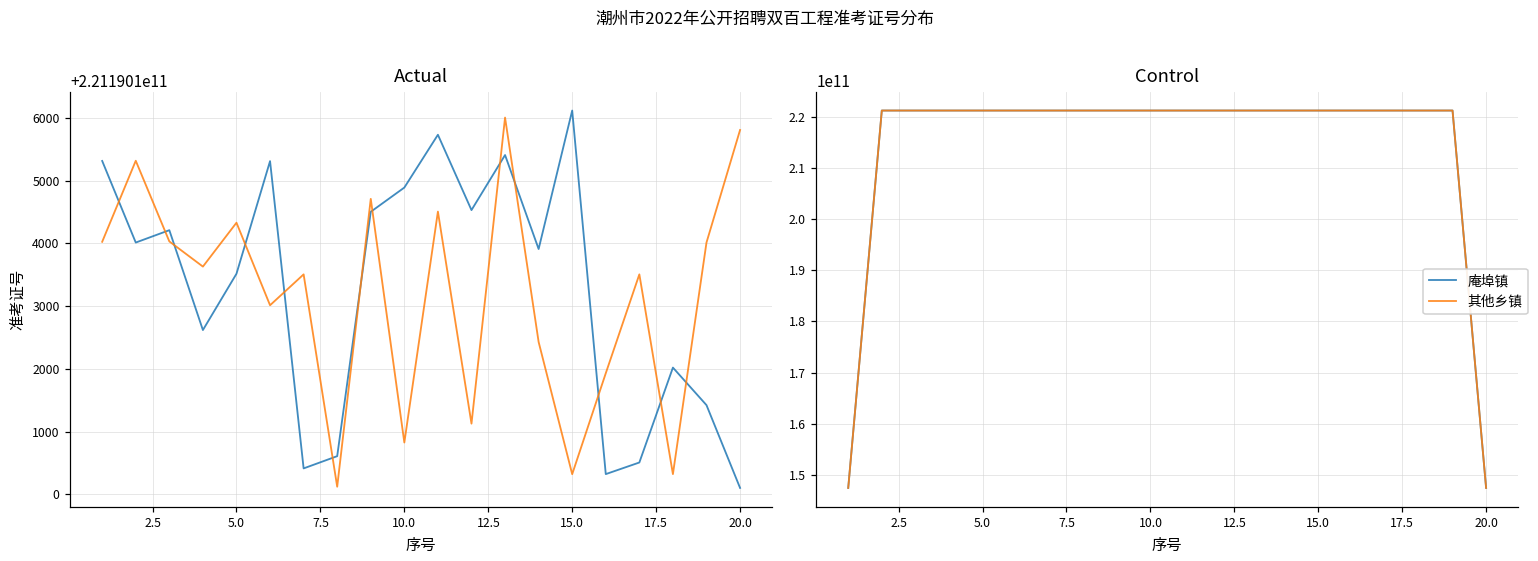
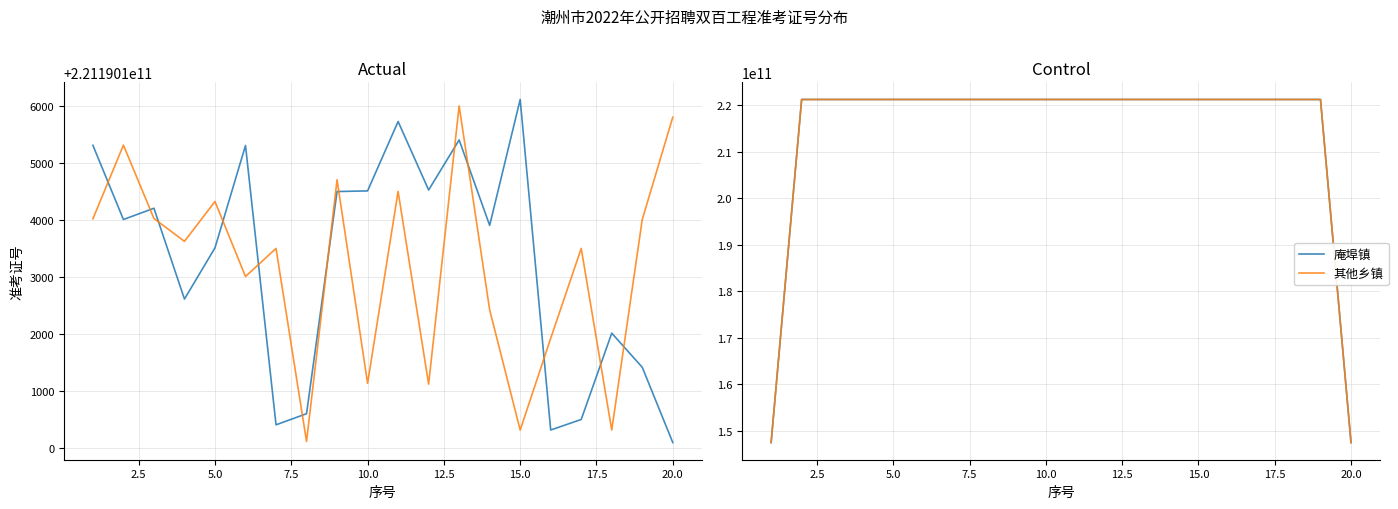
  {
    "Actual": {
      "庵埠镇": {
        "5.0": 221190103500,
-       "10.0": 221190104900,
+       "10.0": 221190104500,
        "15.0": 221190106100,
        "20.0": 221190100100
      },
      "其他乡镇": {
        "5.0": 221190104300,
-       "10.0": 221190100800,
+       "10.0": 221190101100,
        "15.0": 221190100300,
        "20.0": 221190105800
      }
    },
    "Control": {
      "5.0": 221000000000,
      "10.0": 221000000000,
      "15.0": 221000000000,
      "20.0": 147000000000
    }
  }
